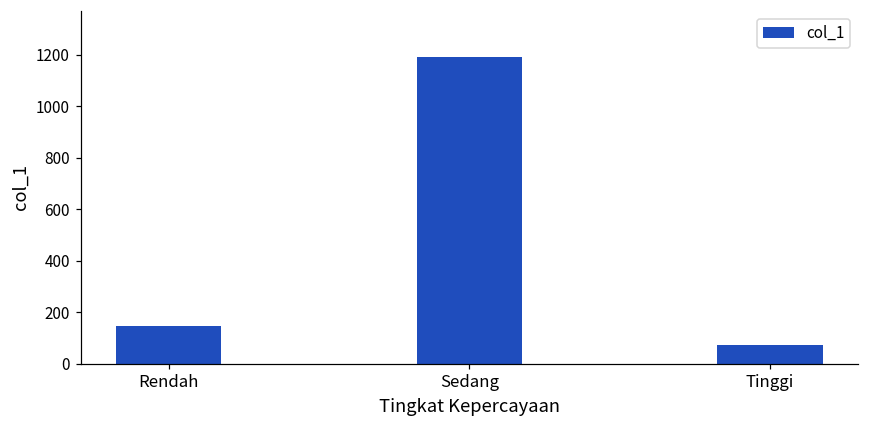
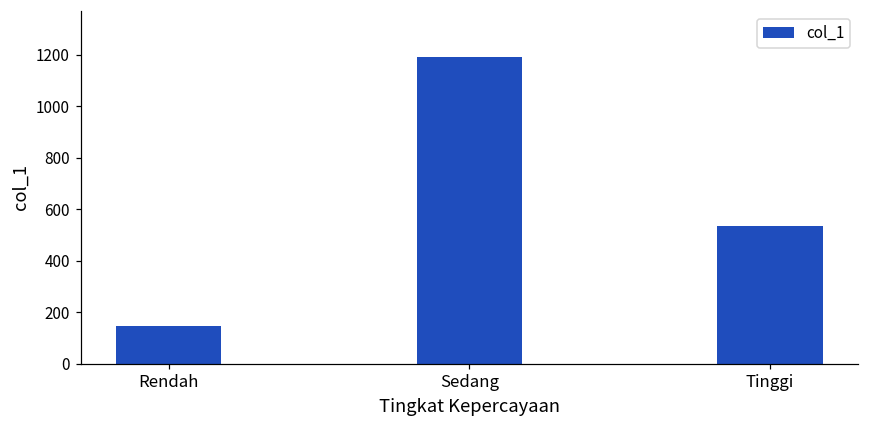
  {
    "Rendah": 150,
    "Sedang": 1190,
-   "Tinggi": 70
+   "Tinggi": 530
  }
